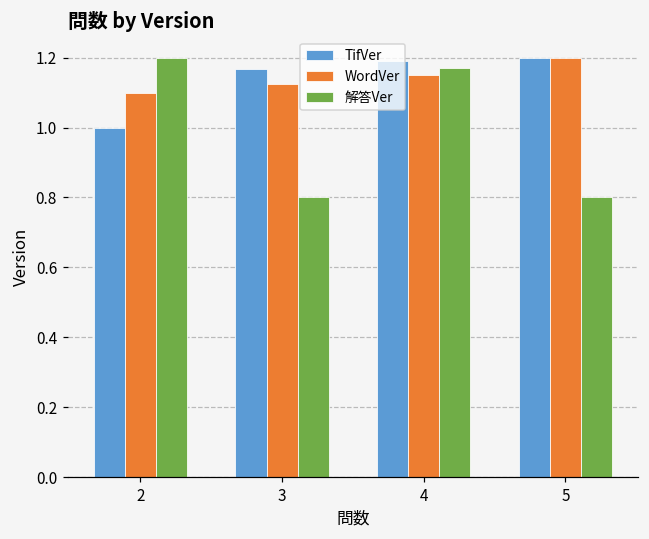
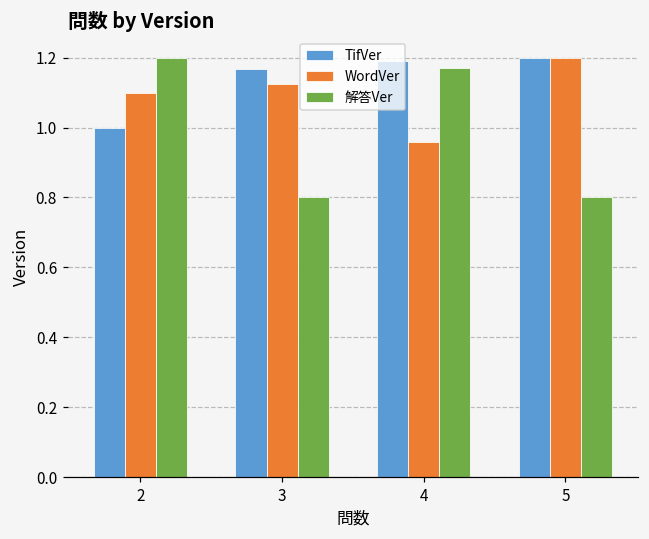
  {
    "TifVer": {
      "2": 1.00,
      "3": 1.17,
      "5": 1.20
    },
    "WordVer": {
      "2": 1.10,
      "3": 1.13,
-     "4": 1.15,
+     "4": 0.96,
      "5": 1.20
    },
    "解答Ver": {
      "2": 1.20,
      "3": 0.80,
      "4": 1.17,
      "5": 0.80
    }
  }
